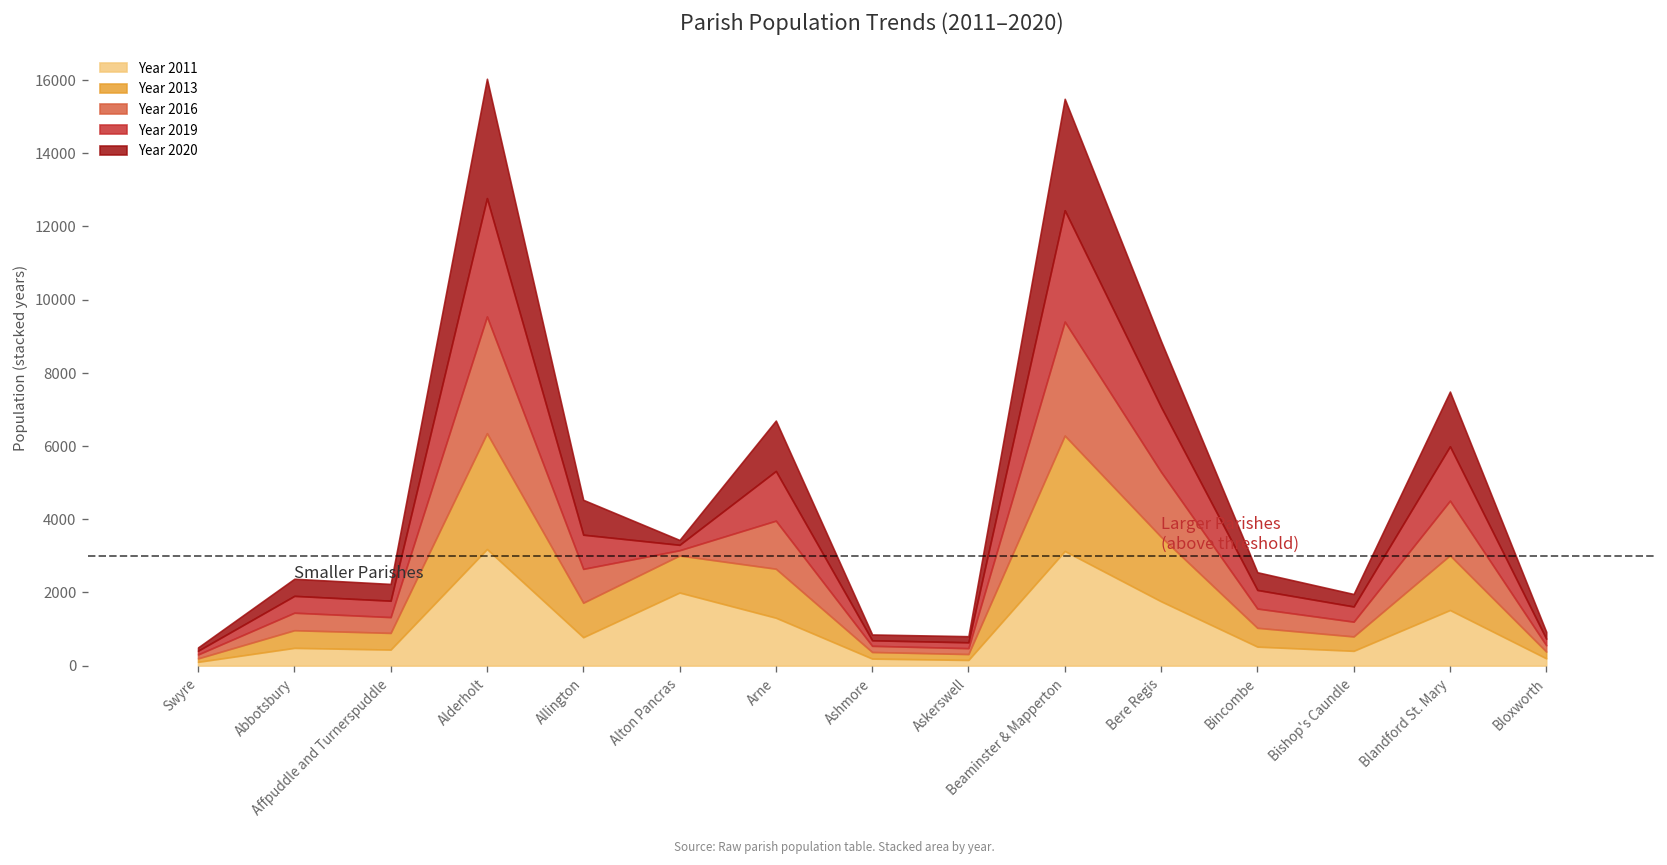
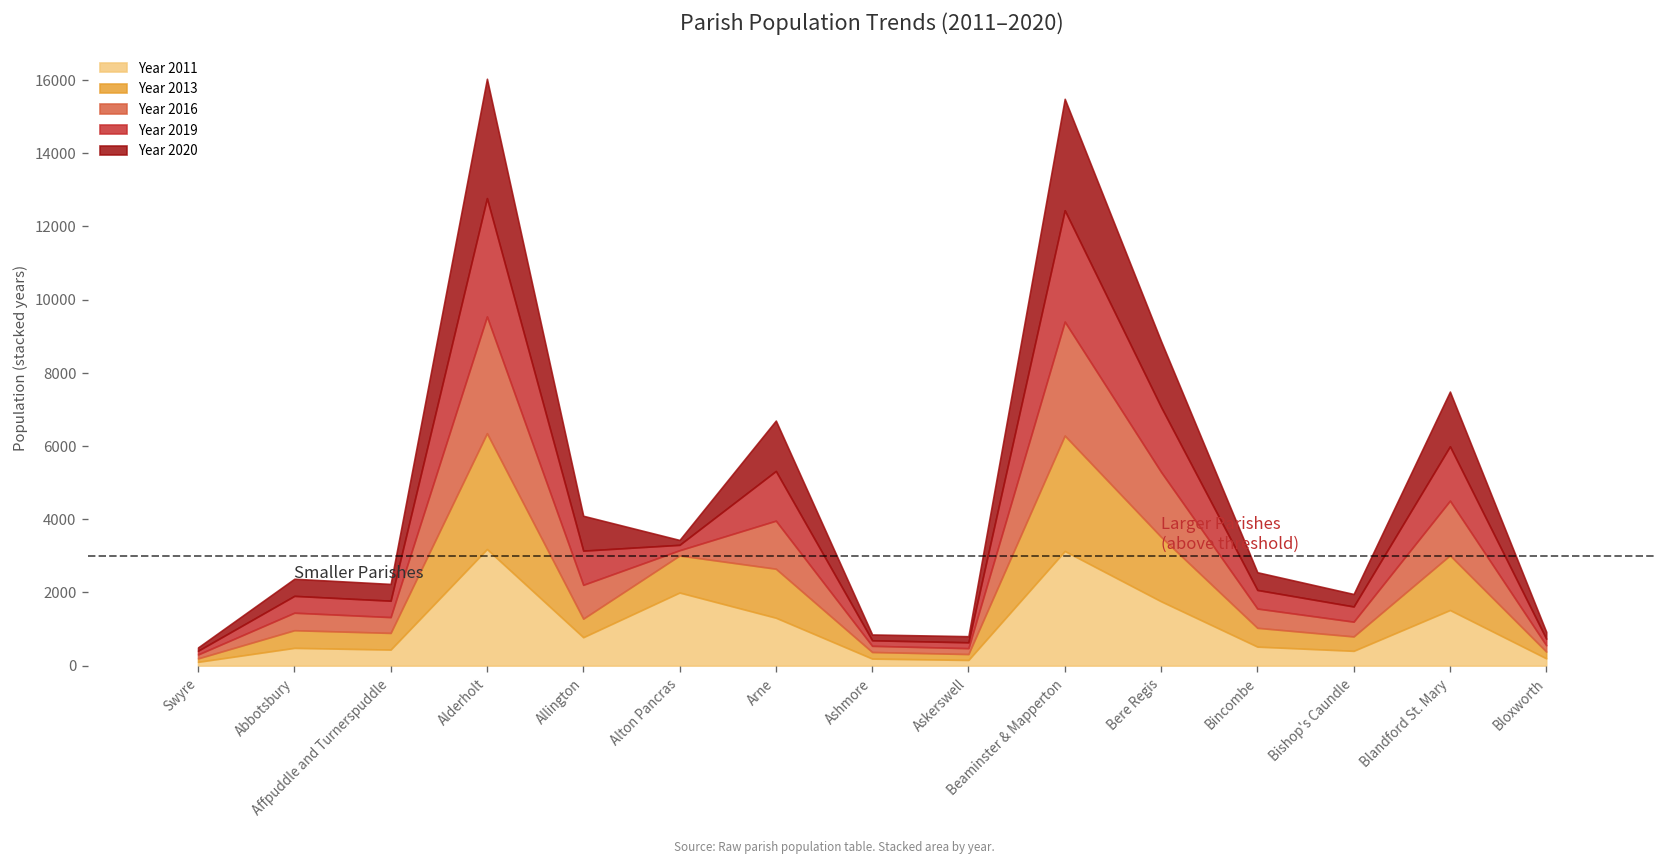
  {
    "Year 2011": {
      "Swyre": 100,
      "Abbotsbury": 500,
      "Affpuddle and Turnerspuddle": 400,
      "Alderholt": 3200,
      "Allington": 800,
      "Alton Pancras": 2000,
      "Arne": 1300,
      "Ashmore": 200,
      "Askerswell": 200,
      "Beaminster & Mapperton": 3100,
      "Bere Regis": 1800,
      "Bincombe": 500,
      "Bishop's Caundle": 400,
      "Blandford St. Mary": 1500,
      "Bloxworth": 200
    },
    "Year 2013": {
      "Swyre": 100,
      "Abbotsbury": 500,
      "Affpuddle and Turnerspuddle": 500,
      "Alderholt": 3200,
-     "Allington": 900,
+     "Allington": 500,
      "Alton Pancras": 1000,
      "Arne": 1300,
      "Ashmore": 200,
      "Askerswell": 200,
      "Beaminster & Mapperton": 3200,
      "Bere Regis": 1800,
      "Bincombe": 500,
      "Bishop's Caundle": 400,
      "Blandford St. Mary": 1500,
      "Bloxworth": 200
    },
    "Year 2020": {
      "Swyre": 100,
      "Abbotsbury": 500,
      "Affpuddle and Turnerspuddle": 500,
      "Alderholt": 3300,
      "Allington": 1000,
      "Alton Pancras": 100,
      "Arne": 1400,
      "Ashmore": 200,
      "Askerswell": 200,
      "Beaminster & Mapperton": 3000,
      "Bere Regis": 1800,
      "Bincombe": 500,
      "Bishop's Caundle": 300,
      "Blandford St. Mary": 1500,
      "Bloxworth": 200
    }
  }
